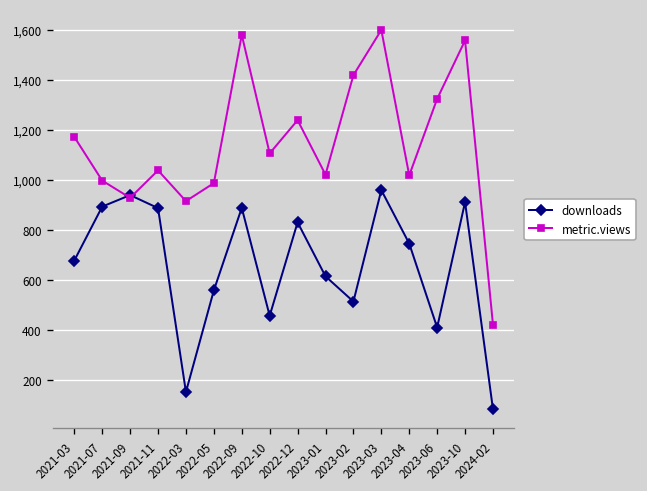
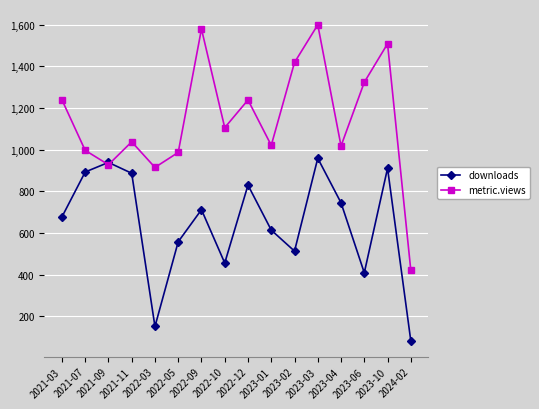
  {
    "downloads": {
      "2021-03": "680",
      "2021-07": "890",
      "2021-11": "890",
      "2022-03": "150",
      "2022-05": "560",
-     "2022-09": "890",
+     "2022-09": "710",
      "2022-10": "460",
      "2022-12": "830",
      "2023-01": "610",
      "2023-02": "510",
      "2023-03": "960",
      "2023-04": "750",
      "2023-06": "410",
      "2023-10": "910",
      "2024-02": "80"
    },
    "metric.views": {
-     "2021-03": "1,170",
+     "2021-03": "1,240",
      "2021-07": "1,000",
      "2021-11": "1,040",
      "2022-03": "920",
      "2022-05": "990",
      "2022-09": "1,580",
      "2022-10": "1,110",
      "2022-12": "1,240",
      "2023-01": "1,020",
      "2023-02": "1,420",
      "2023-03": "1,600",
      "2023-04": "1,020",
      "2023-06": "1,320",
-     "2023-10": "1,560",
+     "2023-10": "1,510",
      "2024-02": "420"
    }
  }
